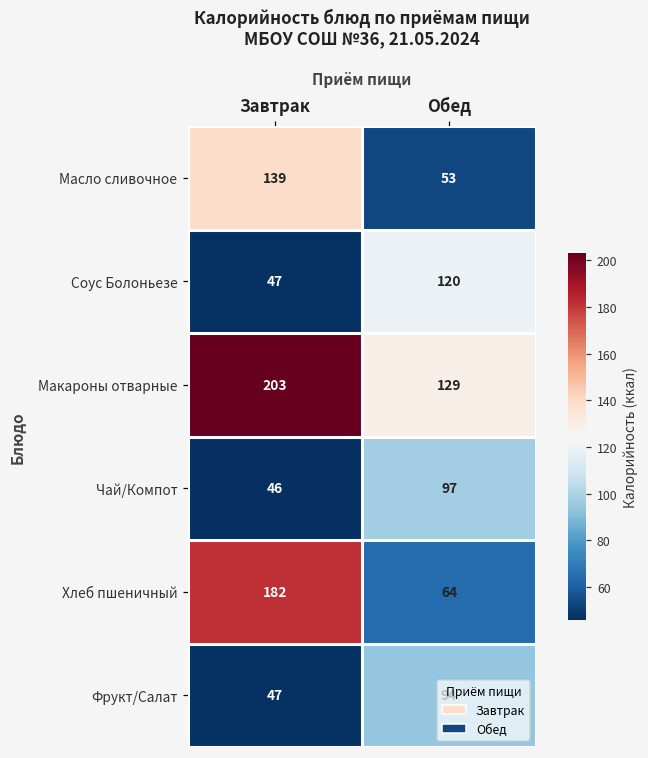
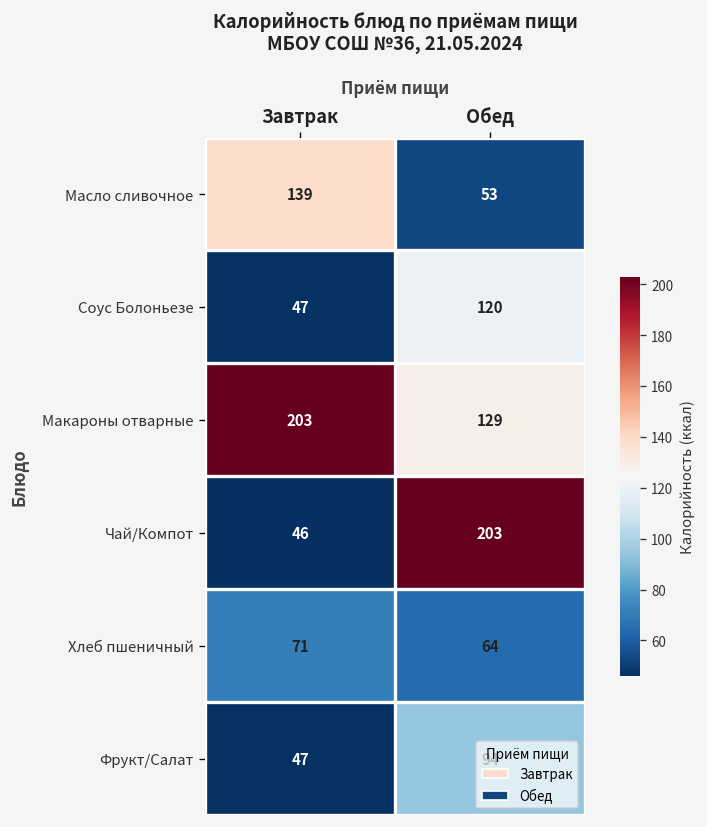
  {
    "Масло сливочное": {
      "Завтрак": 139,
      "Обед": 53
    },
    "Соус Болоньезе": {
      "Завтрак": 47,
      "Обед": 120
    },
    "Макароны отварные": {
      "Завтрак": 203,
      "Обед": 129
    },
    "Чай/Компот": {
      "Завтрак": 46,
-     "Обед": 97
+     "Обед": 203
    },
    "Хлеб пшеничный": {
-     "Завтрак": 182,
+     "Завтрак": 71,
      "Обед": 64
    },
    "Фрукт/Салат": {
      "Завтрак": 47
    }
  }
